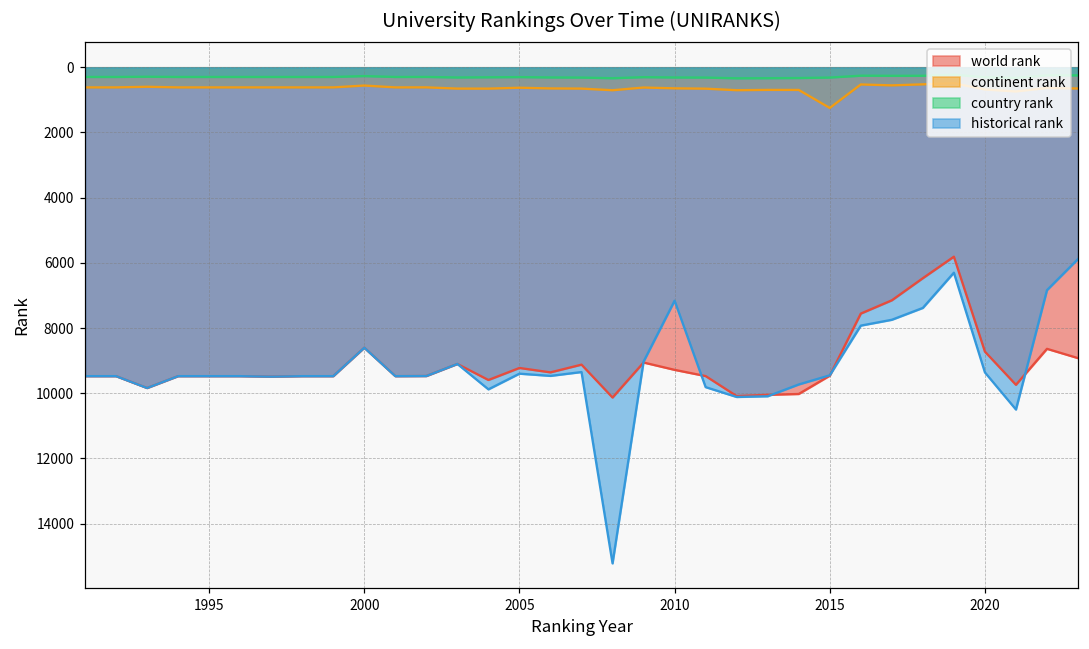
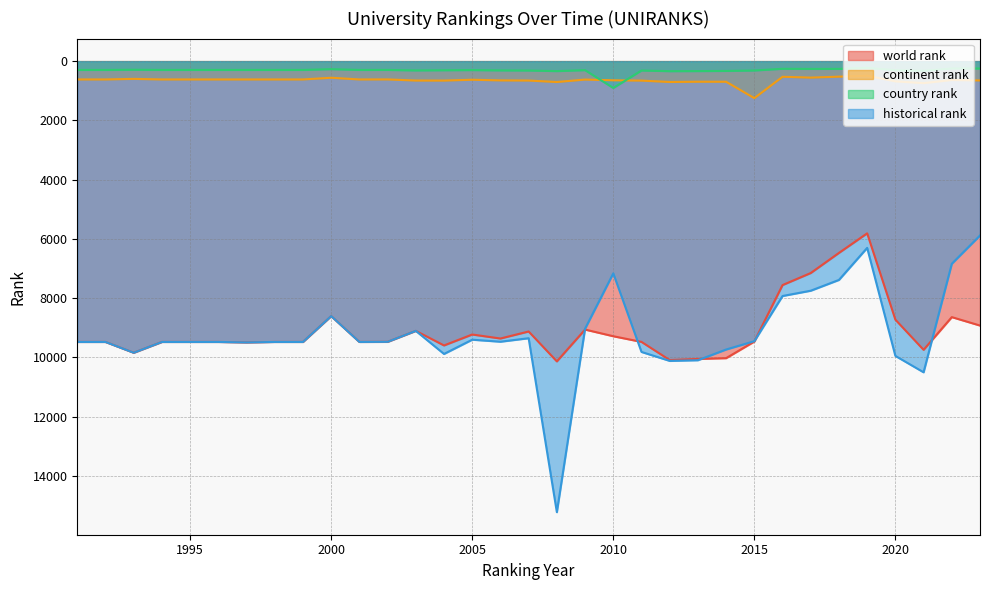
  {
    "world rank": {
      "2005": 9200,
      "2010": 9300,
      "2020": 8700
    },
    "continent rank": {
      "1995": 600,
      "2000": 600,
      "2005": 600,
      "2010": 600,
      "2015": 1200
    },
    "country rank": {
      "1995": 300,
      "2000": 300,
      "2005": 300,
-     "2010": 300,
+     "2010": 900,
      "2015": 300
    },
    "historical rank": {
      "2005": 9400,
      "2010": 7200,
-     "2020": 9400
+     "2020": 9900
    }
  }
